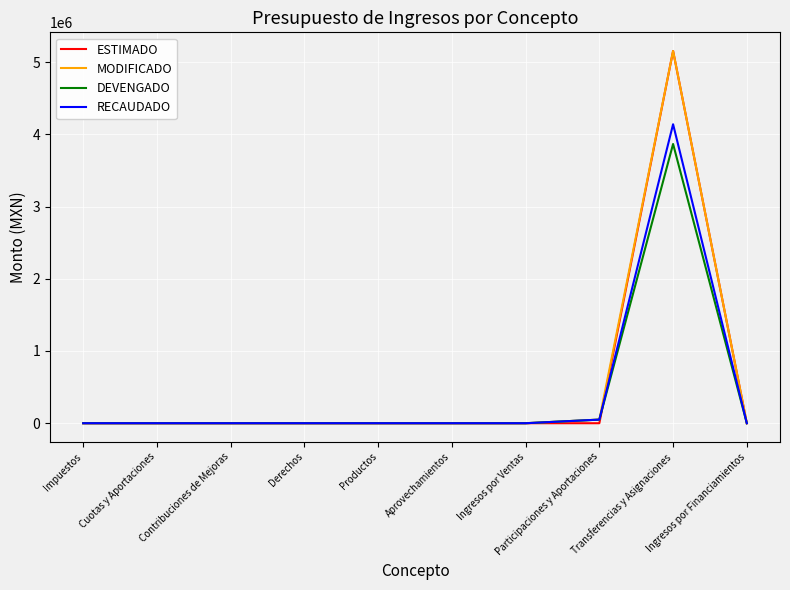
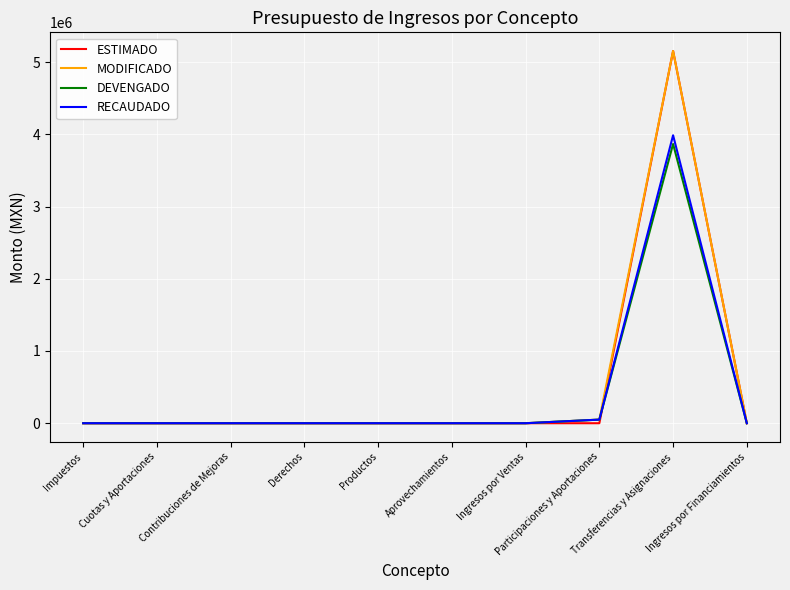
  {
    "ESTIMADO": {
      "Participaciones y Aportaciones": 0
    },
    "DEVENGADO": {
      "Transferencias y Asignaciones": 3900000
    },
    "RECAUDADO": {
-     "Transferencias y Asignaciones": 4100000
+     "Transferencias y Asignaciones": 4000000
    }
  }
